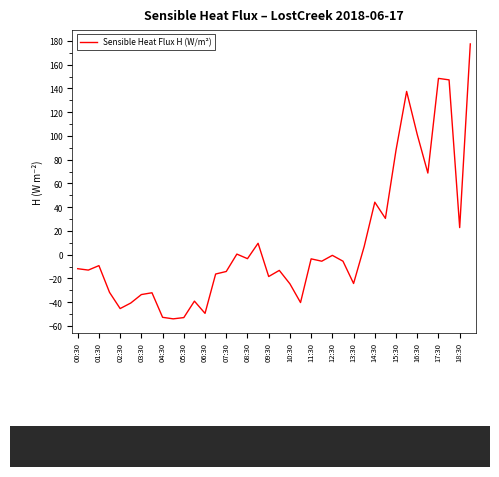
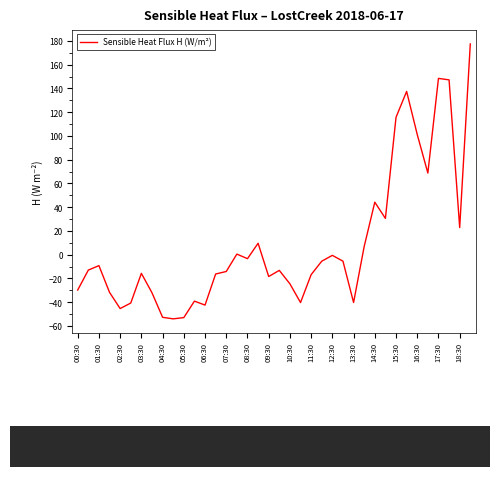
  {
-   "00:30": -12,
+   "00:30": -30,
    "01:30": -9,
    "02:30": -45,
-   "03:30": -34,
+   "03:30": -16,
    "04:30": -53,
    "05:30": -53,
-   "06:30": -49,
+   "06:30": -42,
    "07:30": -14,
    "08:30": -3,
    "09:30": -18,
    "10:30": -25,
-   "11:30": -4,
+   "11:30": -17,
    "12:30": -1,
-   "13:30": -24,
+   "13:30": -40,
    "14:30": 44,
-   "15:30": 88,
+   "15:30": 116,
    "16:30": 101,
    "17:30": 148,
    "18:30": 23
  }
